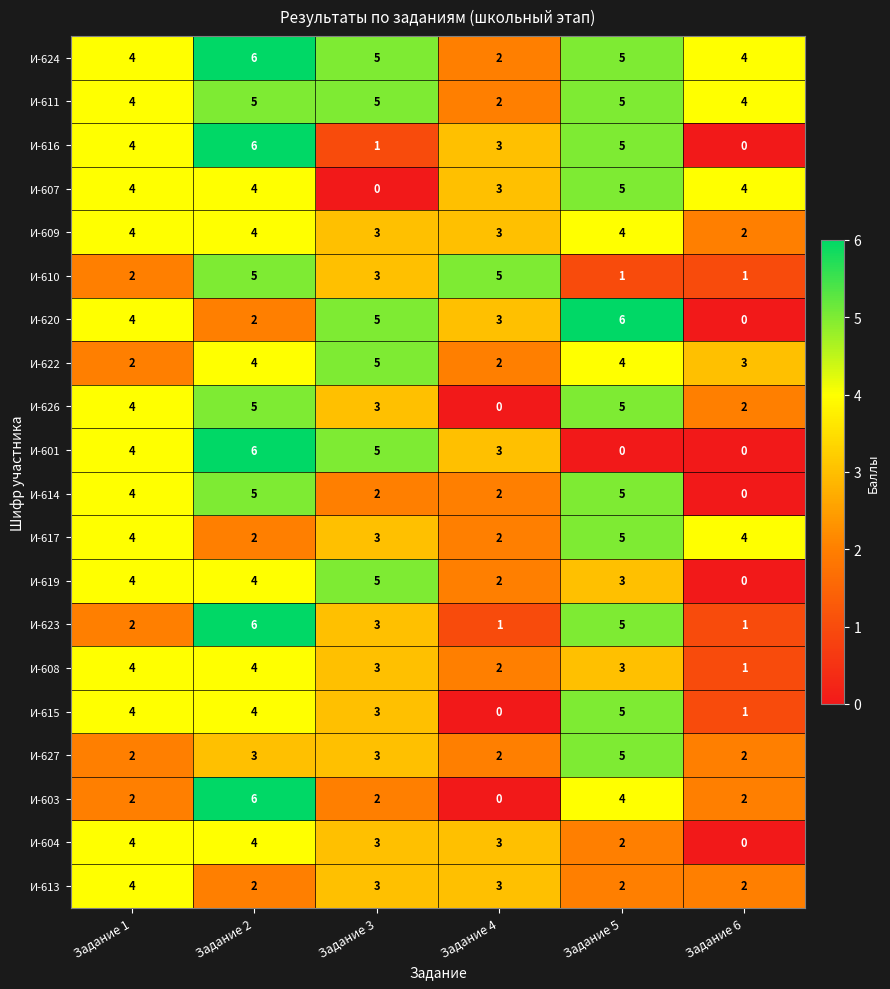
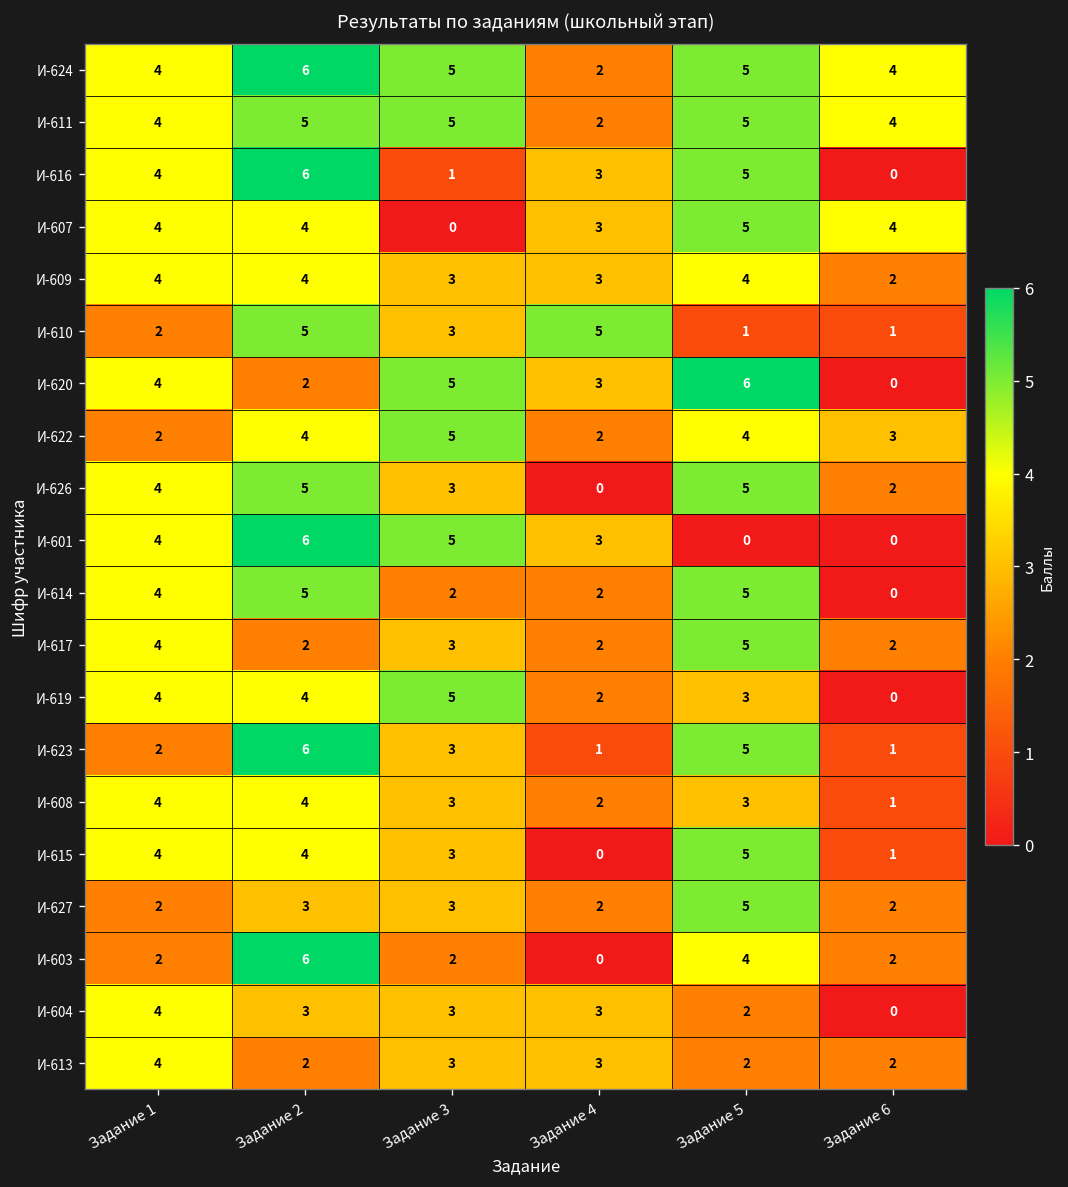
  {
    "И-624": {
      "Задание 1": 4,
      "Задание 2": 6,
      "Задание 3": 5,
      "Задание 4": 2,
      "Задание 5": 5,
      "Задание 6": 4
    },
    "И-611": {
      "Задание 1": 4,
      "Задание 2": 5,
      "Задание 3": 5,
      "Задание 4": 2,
      "Задание 5": 5,
      "Задание 6": 4
    },
    "И-616": {
      "Задание 1": 4,
      "Задание 2": 6,
      "Задание 3": 1,
      "Задание 4": 3,
      "Задание 5": 5,
      "Задание 6": 0
    },
    "И-607": {
      "Задание 1": 4,
      "Задание 2": 4,
      "Задание 3": 0,
      "Задание 4": 3,
      "Задание 5": 5,
      "Задание 6": 4
    },
    "И-609": {
      "Задание 1": 4,
      "Задание 2": 4,
      "Задание 3": 3,
      "Задание 4": 3,
      "Задание 5": 4,
      "Задание 6": 2
    },
    "И-610": {
      "Задание 1": 2,
      "Задание 2": 5,
      "Задание 3": 3,
      "Задание 4": 5,
      "Задание 5": 1,
      "Задание 6": 1
    },
    "И-620": {
      "Задание 1": 4,
      "Задание 2": 2,
      "Задание 3": 5,
      "Задание 4": 3,
      "Задание 5": 6,
      "Задание 6": 0
    },
    "И-622": {
      "Задание 1": 2,
      "Задание 2": 4,
      "Задание 3": 5,
      "Задание 4": 2,
      "Задание 5": 4,
      "Задание 6": 3
    },
    "И-626": {
      "Задание 1": 4,
      "Задание 2": 5,
      "Задание 3": 3,
      "Задание 4": 0,
      "Задание 5": 5,
      "Задание 6": 2
    },
    "И-601": {
      "Задание 1": 4,
      "Задание 2": 6,
      "Задание 3": 5,
      "Задание 4": 3,
      "Задание 5": 0,
      "Задание 6": 0
    },
    "И-614": {
      "Задание 1": 4,
      "Задание 2": 5,
      "Задание 3": 2,
      "Задание 4": 2,
      "Задание 5": 5,
      "Задание 6": 0
    },
    "И-617": {
      "Задание 1": 4,
      "Задание 2": 2,
      "Задание 3": 3,
      "Задание 4": 2,
      "Задание 5": 5,
-     "Задание 6": 4
+     "Задание 6": 2
    },
    "И-619": {
      "Задание 1": 4,
      "Задание 2": 4,
      "Задание 3": 5,
      "Задание 4": 2,
      "Задание 5": 3,
      "Задание 6": 0
    },
    "И-623": {
      "Задание 1": 2,
      "Задание 2": 6,
      "Задание 3": 3,
      "Задание 4": 1,
      "Задание 5": 5,
      "Задание 6": 1
    },
    "И-608": {
      "Задание 1": 4,
      "Задание 2": 4,
      "Задание 3": 3,
      "Задание 4": 2,
      "Задание 5": 3,
      "Задание 6": 1
    },
    "И-615": {
      "Задание 1": 4,
      "Задание 2": 4,
      "Задание 3": 3,
      "Задание 4": 0,
      "Задание 5": 5,
      "Задание 6": 1
    },
    "И-627": {
      "Задание 1": 2,
      "Задание 2": 3,
      "Задание 3": 3,
      "Задание 4": 2,
      "Задание 5": 5,
      "Задание 6": 2
    },
    "И-603": {
      "Задание 1": 2,
      "Задание 2": 6,
      "Задание 3": 2,
      "Задание 4": 0,
      "Задание 5": 4,
      "Задание 6": 2
    },
    "И-604": {
      "Задание 1": 4,
-     "Задание 2": 4,
+     "Задание 2": 3,
      "Задание 3": 3,
      "Задание 4": 3,
      "Задание 5": 2,
      "Задание 6": 0
    },
    "И-613": {
      "Задание 1": 4,
      "Задание 2": 2,
      "Задание 3": 3,
      "Задание 4": 3,
      "Задание 5": 2,
      "Задание 6": 2
    }
  }
